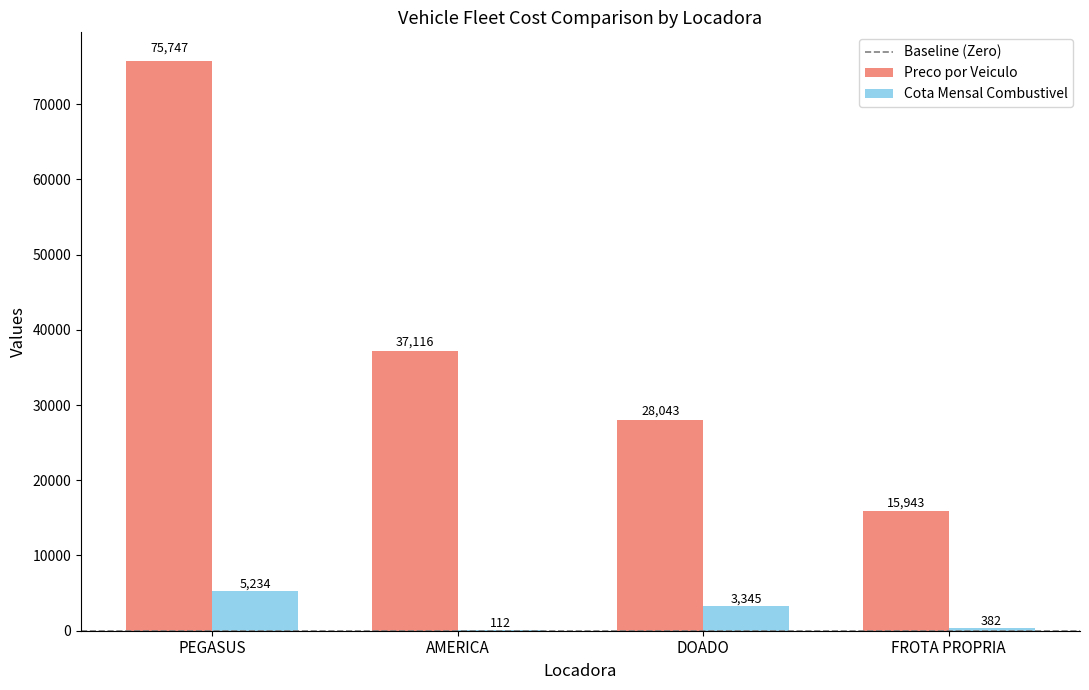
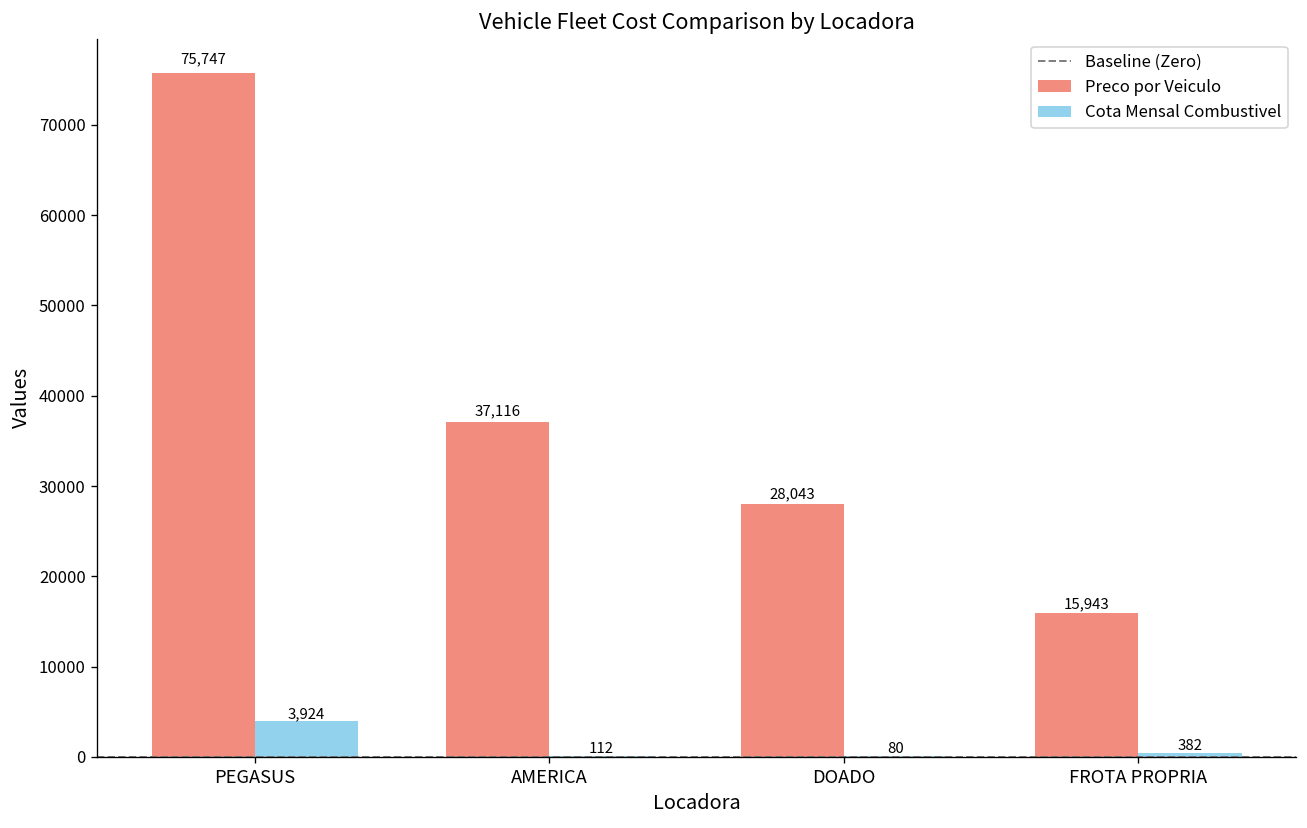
  {
    "Preco por Veiculo": {
      "PEGASUS": "75,747",
      "AMERICA": "37,116",
      "DOADO": "28,043",
      "FROTA PROPRIA": "15,943"
    },
    "Cota Mensal Combustivel": {
-     "PEGASUS": "5,234",
+     "PEGASUS": "3,924",
      "AMERICA": "112",
-     "DOADO": "3,345",
+     "DOADO": "80",
      "FROTA PROPRIA": "382"
    }
  }
